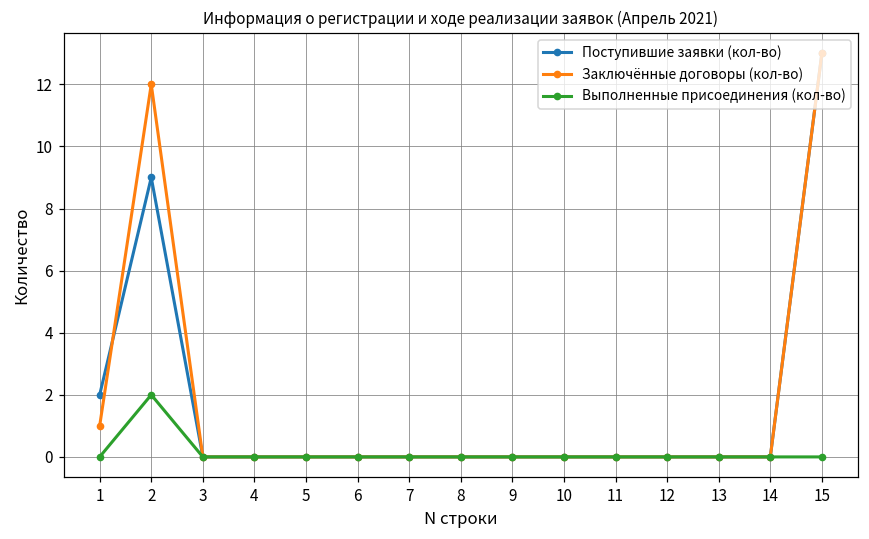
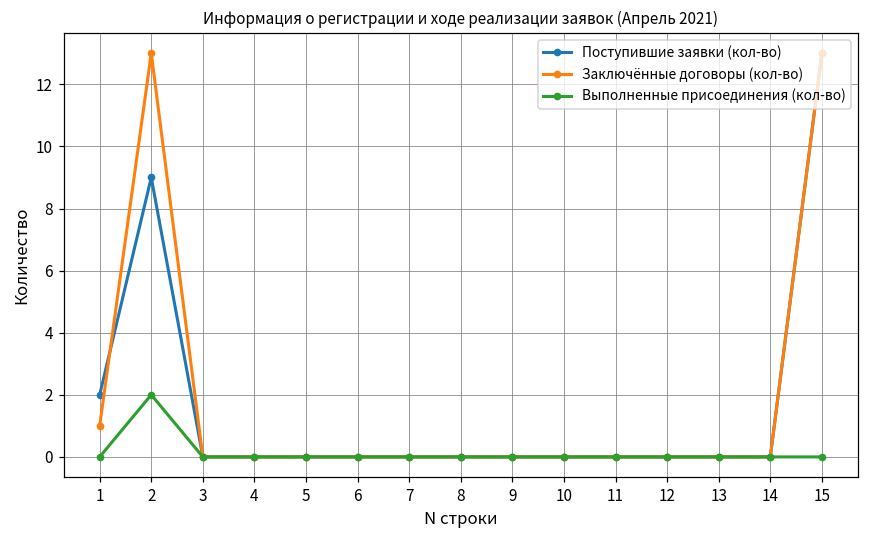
  {
    "Поступившие заявки (кол-во)": {
      "1": 2,
      "2": 9
    },
    "Заключённые договоры (кол-во)": {
      "1": 1,
-     "2": 12
+     "2": 13
    },
    "Выполненные присоединения (кол-во)": {
      "1": 0,
      "2": 2,
      "15": 0
    }
  }
